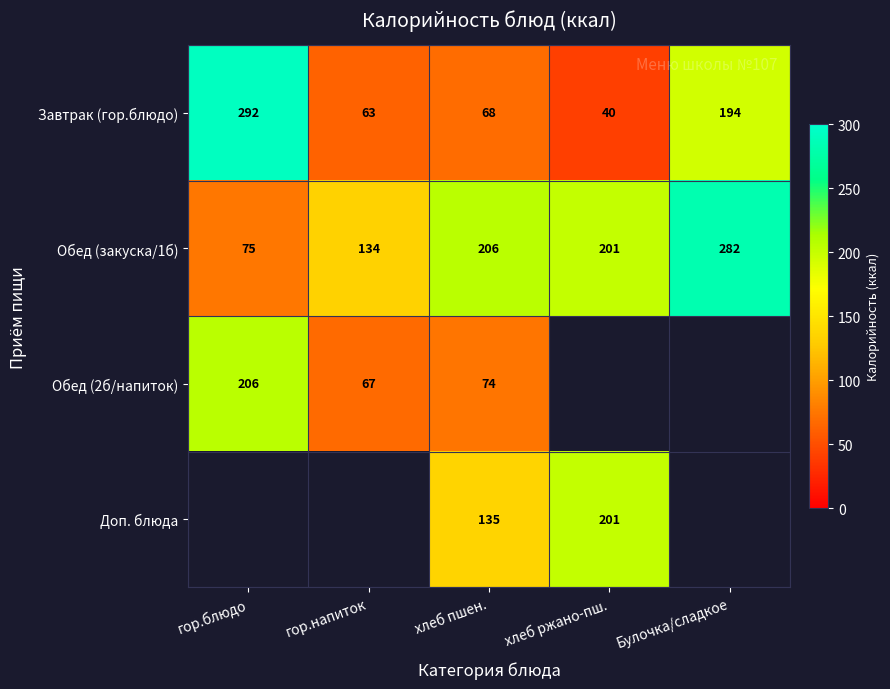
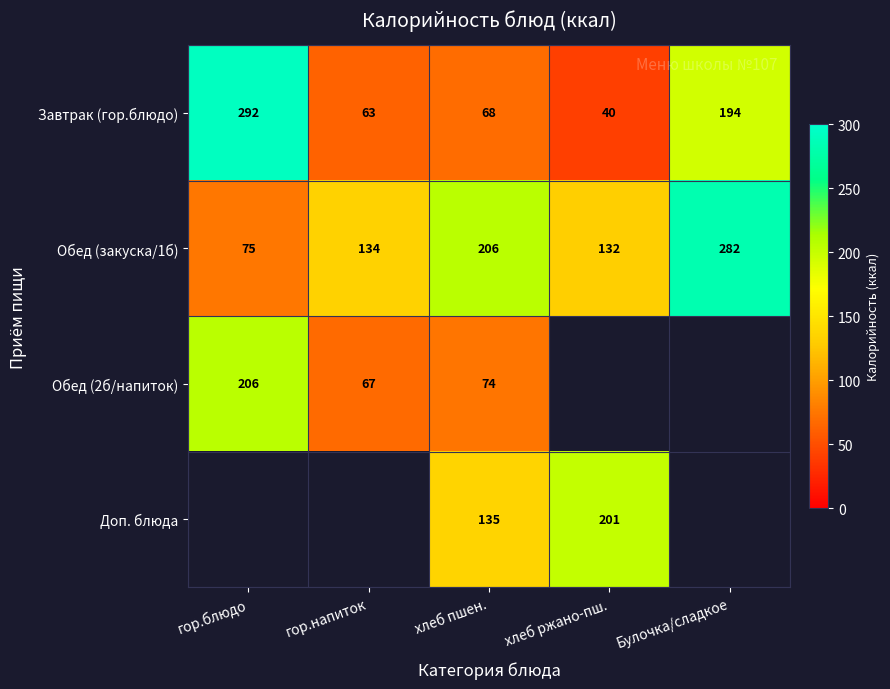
  {
    "Завтрак (гор.блюдо)": {
      "гор.блюдо": 292,
      "гор.напиток": 63,
      "хлеб пшен.": 68,
      "хлеб ржано-пш.": 40
    },
    "Обед (закуска/1б)": {
      "гор.блюдо": 75,
      "гор.напиток": 134,
      "хлеб пшен.": 206,
-     "хлеб ржано-пш.": 201,
+     "хлеб ржано-пш.": 132,
      "Булочка/сладкое": 282
    },
    "Обед (2б/напиток)": {
      "гор.блюдо": 206,
      "гор.напиток": 67,
      "хлеб пшен.": 74
    },
    "Доп. блюда": {
      "хлеб пшен.": 135,
      "хлеб ржано-пш.": 201
    }
  }
